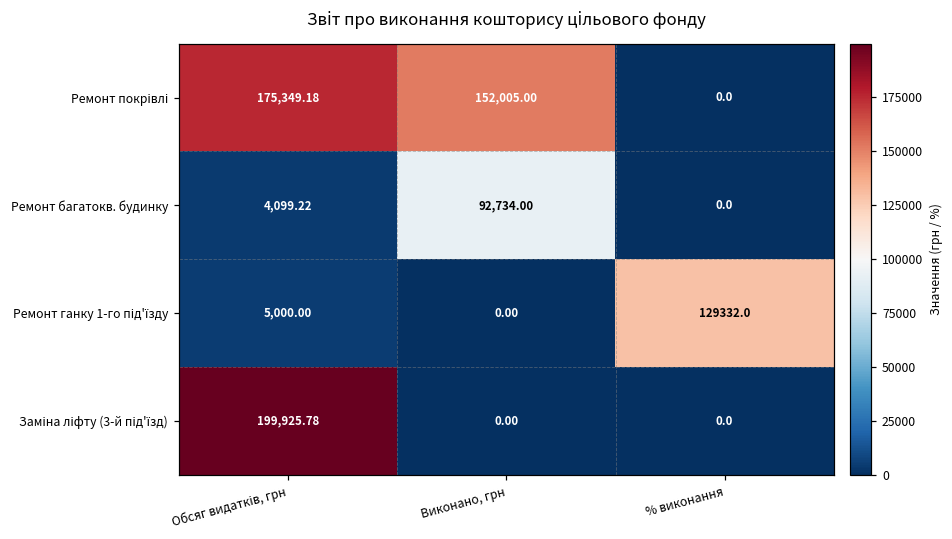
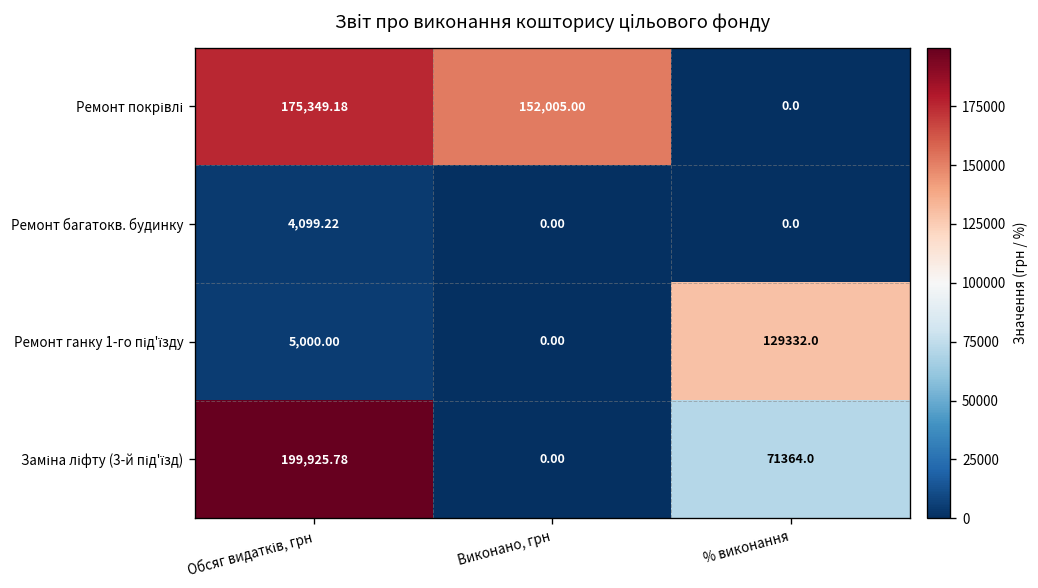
  {
    "Ремонт покрівлі": {
      "Обсяг видатків, грн": "175,349.18",
      "Виконано, грн": "152,005.00",
      "% виконання": "0.0"
    },
    "Ремонт багатокв. будинку": {
      "Обсяг видатків, грн": "4,099.22",
-     "Виконано, грн": "92,734.00",
+     "Виконано, грн": "0.00",
      "% виконання": "0.0"
    },
    "Ремонт ганку 1-го під'їзду": {
      "Обсяг видатків, грн": "5,000.00",
      "Виконано, грн": "0.00",
      "% виконання": "129332.0"
    },
    "Заміна ліфту (3-й під'їзд)": {
      "Обсяг видатків, грн": "199,925.78",
      "Виконано, грн": "0.00",
-     "% виконання": "0.0"
+     "% виконання": "71364.0"
    }
  }
